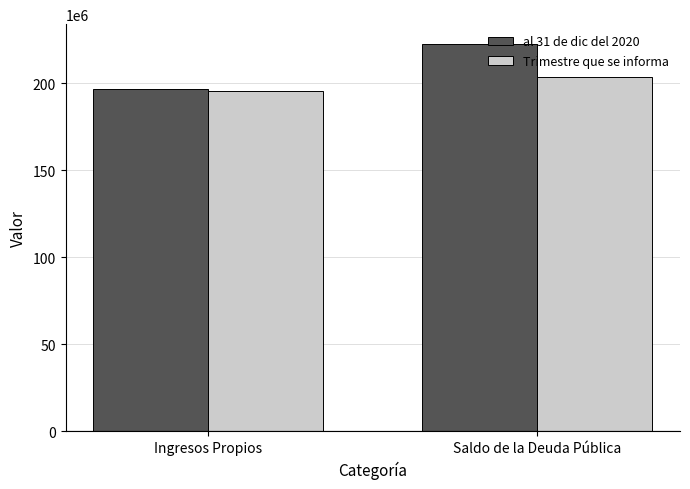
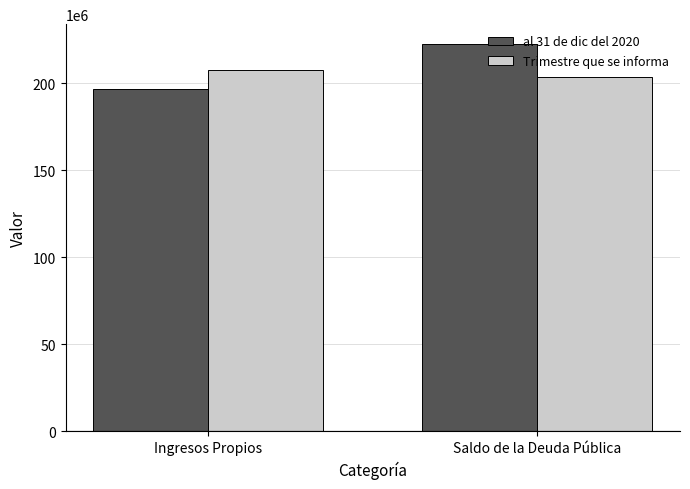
  {
    "al 31 de dic del 2020": {
      "Ingresos Propios": 197000000,
      "Saldo de la Deuda Pública": 223000000
    },
    "Trimestre que se informa": {
-     "Ingresos Propios": 196000000,
+     "Ingresos Propios": 207000000,
      "Saldo de la Deuda Pública": 203000000
    }
  }
